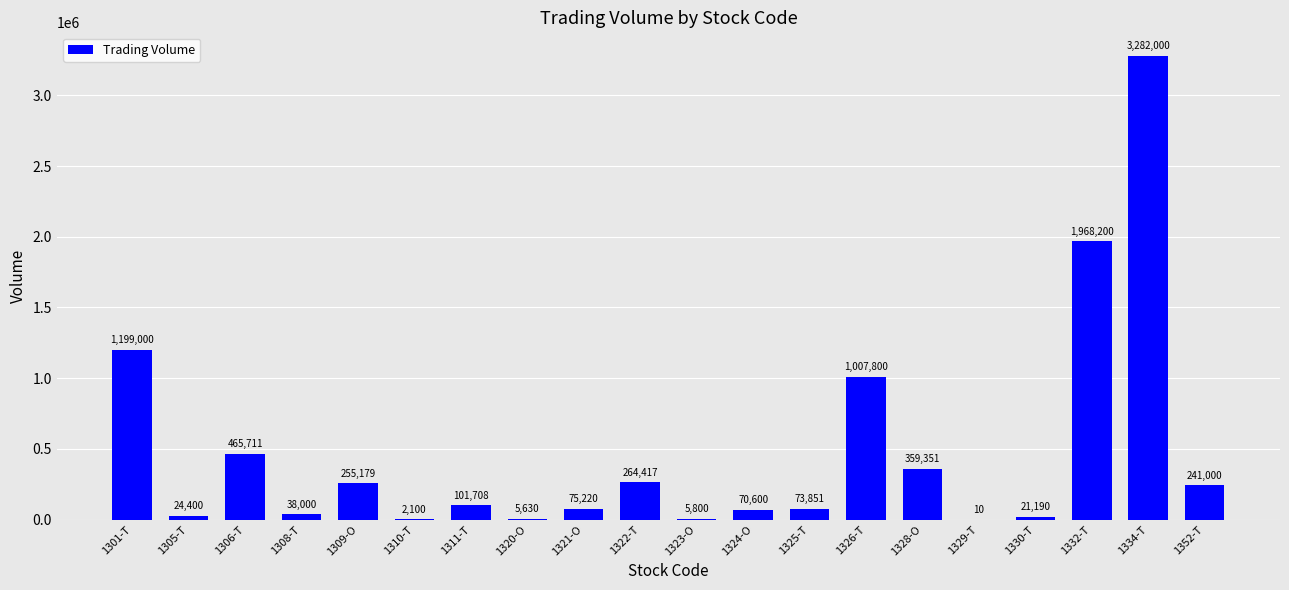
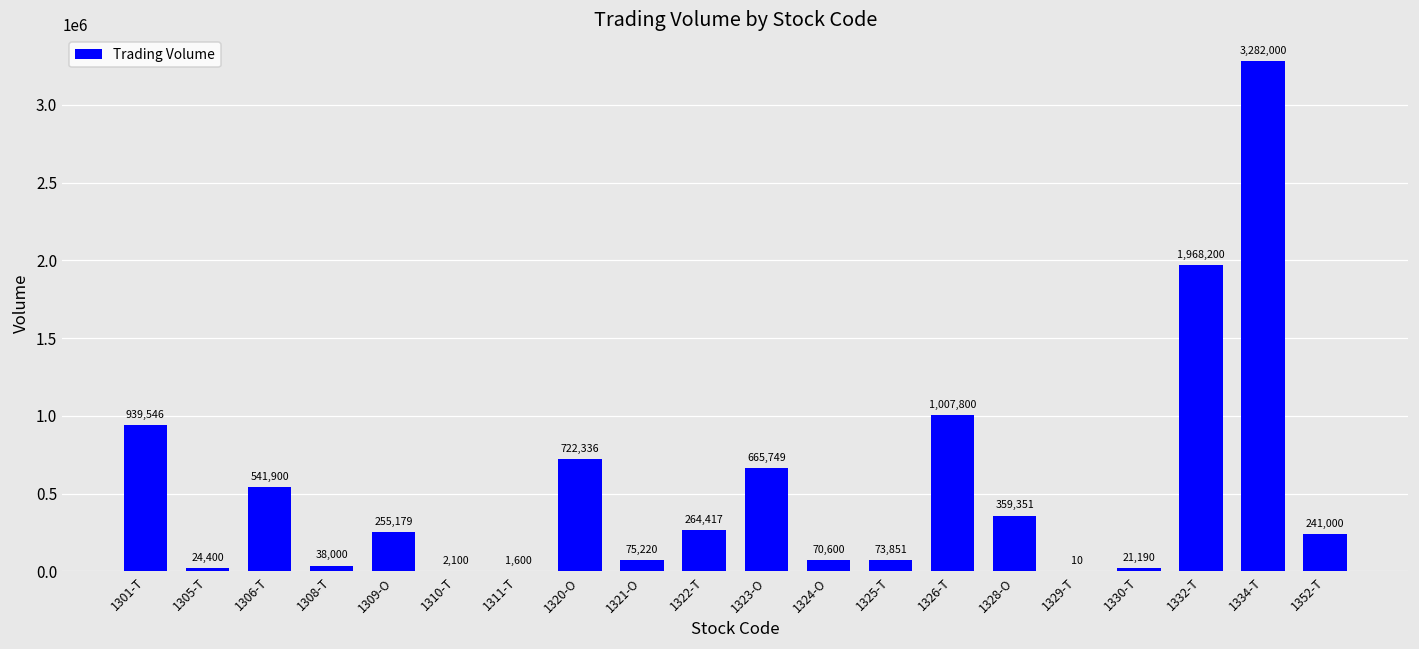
  {
-   "1301-T": "1,199,000",
+   "1301-T": "939,546",
    "1305-T": "24,400",
-   "1306-T": "465,711",
+   "1306-T": "541,900",
    "1308-T": "38,000",
    "1309-O": "255,179",
    "1310-T": "2,100",
-   "1311-T": "101,708",
-   "1320-O": "5,630",
+   "1311-T": "1,600",
+   "1320-O": "722,336",
    "1321-O": "75,220",
    "1322-T": "264,417",
-   "1323-O": "5,800",
+   "1323-O": "665,749",
    "1324-O": "70,600",
    "1325-T": "73,851",
    "1326-T": "1,007,800",
    "1328-O": "359,351",
    "1329-T": "10",
    "1330-T": "21,190",
    "1332-T": "1,968,200",
    "1334-T": "3,282,000",
    "1352-T": "241,000"
  }
